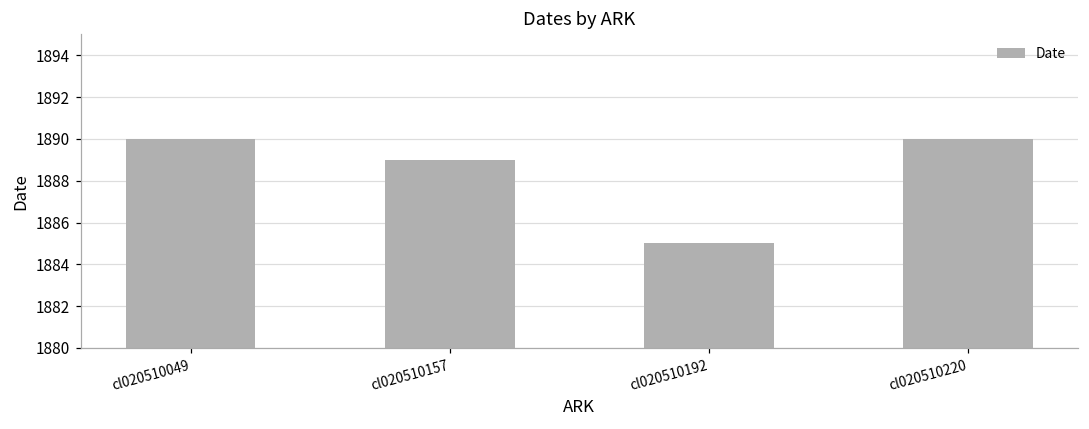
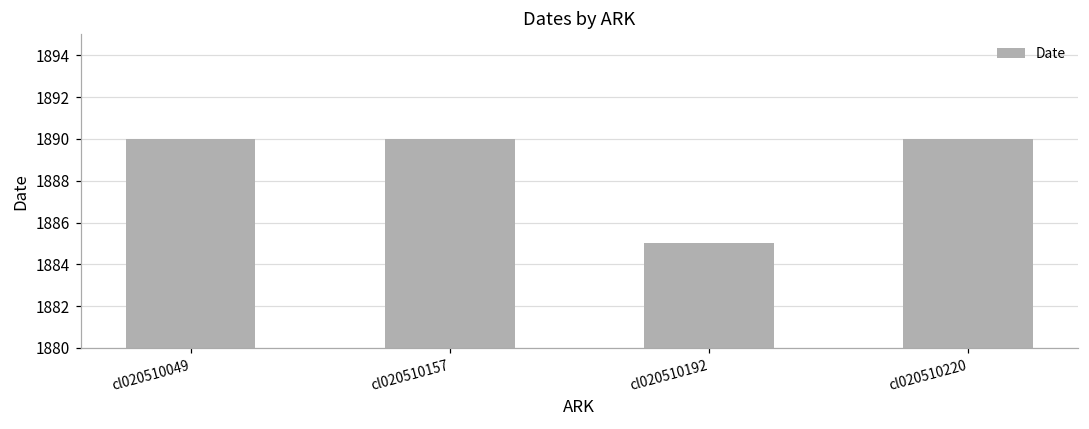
  {
    "cl020510049": 1890,
-   "cl020510157": 1889,
+   "cl020510157": 1890,
    "cl020510192": 1885,
    "cl020510220": 1890
  }
